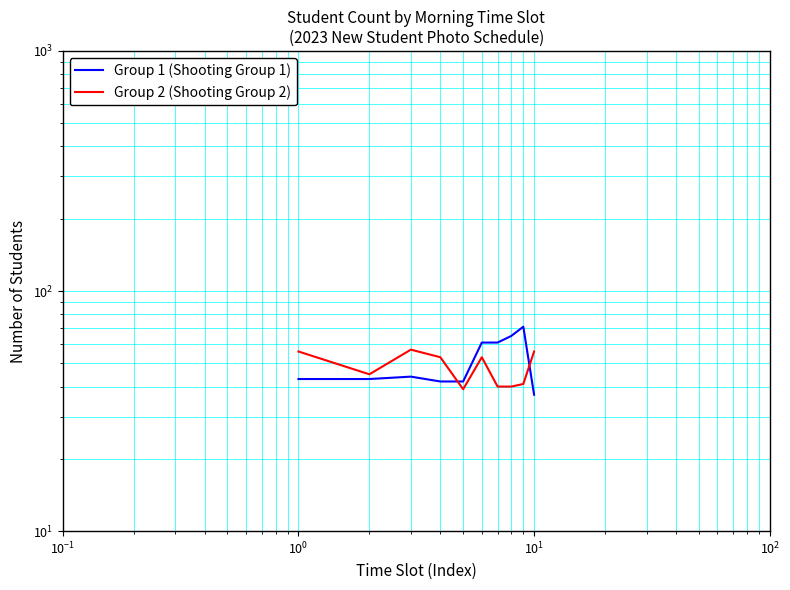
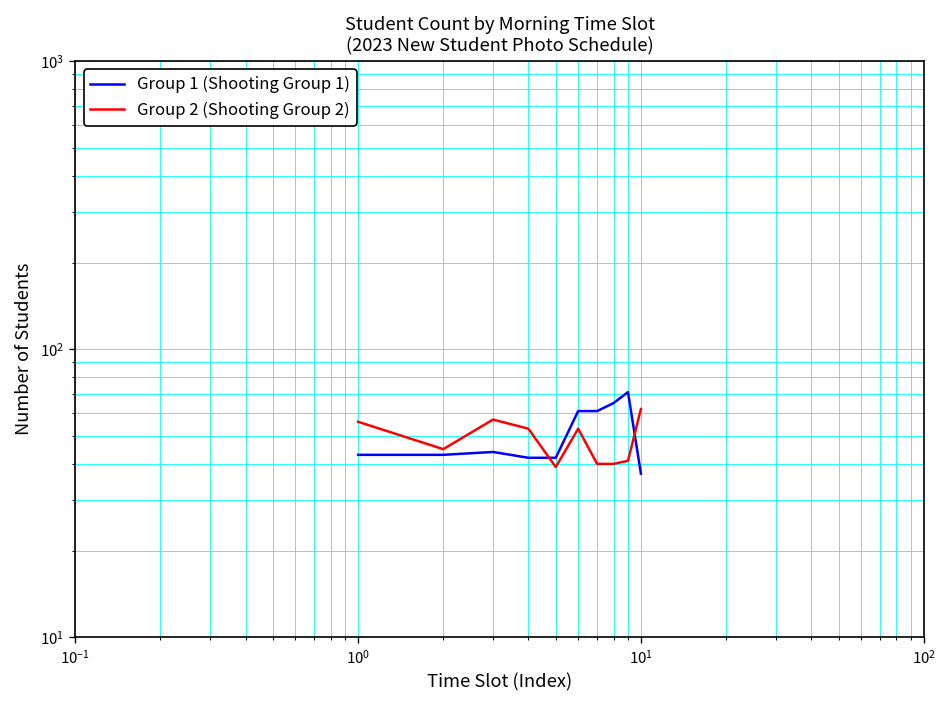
  {
    "Group 1 (Shooting Group 1)": {
      "10^0": 43,
      "10^1": 37
    },
    "Group 2 (Shooting Group 2)": {
      "10^0": 56,
-     "10^1": 56
+     "10^1": 62
    }
  }
